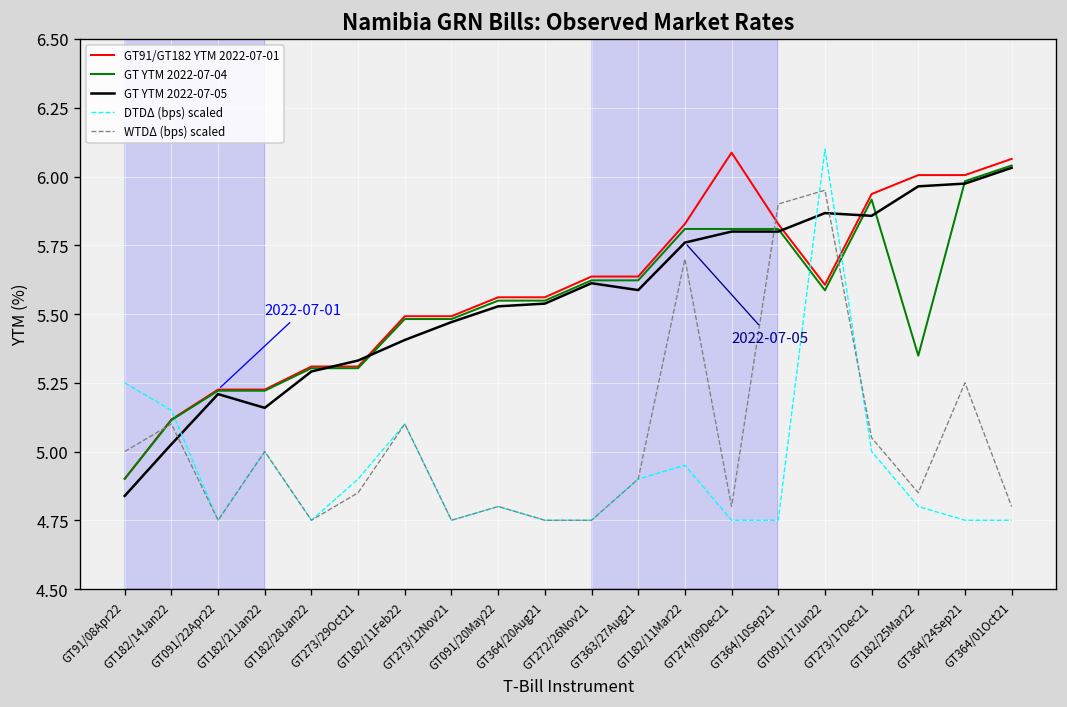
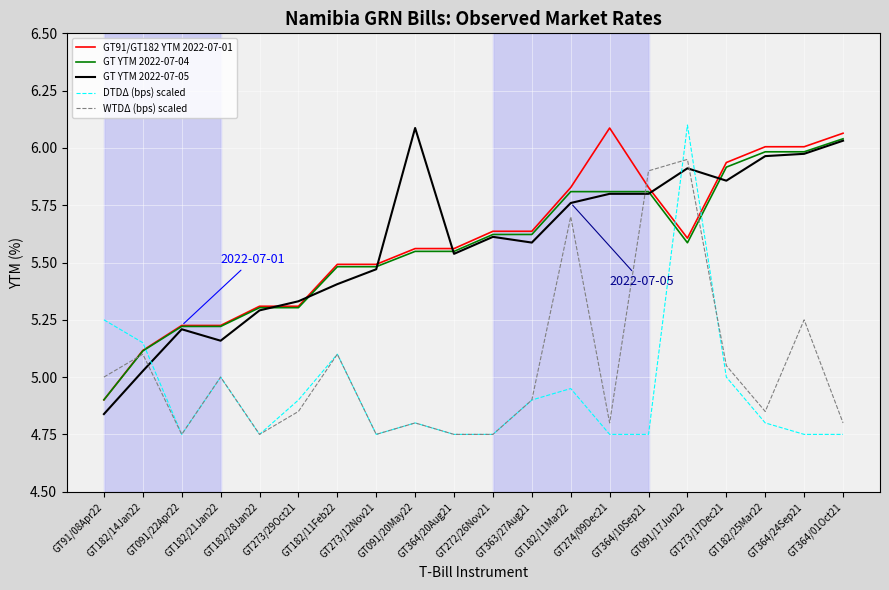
  {
    "GT91/GT182 YTM 2022-07-01": {
      "GT091/20May22": 5.56,
      "GT364/20Aug21": 5.56,
      "GT272/26Nov21": 5.64,
      "GT363/27Aug21": 5.64,
      "GT182/11Mar22": 5.83,
      "GT274/09Dec21": 6.09,
      "GT364/10Sep21": 5.83,
      "GT091/17Jun22": 5.61,
      "GT273/17Dec21": 5.94,
      "GT182/25Mar22": 6.01,
      "GT364/24Sep21": 6.01,
      "GT364/01Oct21": 6.06
    },
    "GT YTM 2022-07-04": {
      "GT091/20May22": 5.55,
      "GT363/27Aug21": 5.62,
      "GT182/11Mar22": 5.81,
      "GT091/17Jun22": 5.59,
      "GT273/17Dec21": 5.92,
-     "GT182/25Mar22": 5.35
+     "GT182/25Mar22": 5.98
    },
    "GT YTM 2022-07-05": {
      "GT91/08Apr22": 4.84,
      "GT182/14Jan22": 5.03,
      "GT091/22Apr22": 5.21,
      "GT182/21Jan22": 5.16,
      "GT273/29Oct21": 5.33,
      "GT182/11Feb22": 5.41,
-     "GT091/20May22": 5.53,
+     "GT091/20May22": 6.09,
      "GT363/27Aug21": 5.59,
      "GT182/11Mar22": 5.76,
-     "GT091/17Jun22": 5.87,
+     "GT091/17Jun22": 5.91,
      "GT273/17Dec21": 5.86,
      "GT182/25Mar22": 5.96
    },
    "DTDΔ (bps) scaled": {
      "GT91/08Apr22": 5.25,
      "GT182/14Jan22": 5.15,
      "GT273/29Oct21": 4.90,
      "GT182/11Mar22": 4.95,
      "GT274/09Dec21": 4.75,
      "GT364/10Sep21": 4.75,
      "GT091/17Jun22": 6.10,
      "GT273/17Dec21": 5.00,
      "GT182/25Mar22": 4.80,
      "GT364/24Sep21": 4.75,
      "GT364/01Oct21": 4.75
    },
    "WTDΔ (bps) scaled": {
      "GT91/08Apr22": 5.00,
      "GT182/14Jan22": 5.10,
      "GT273/29Oct21": 4.85,
      "GT274/09Dec21": 4.80,
      "GT364/10Sep21": 5.90,
      "GT091/17Jun22": 5.95,
      "GT273/17Dec21": 5.05,
      "GT182/25Mar22": 4.85,
      "GT364/24Sep21": 5.25,
      "GT364/01Oct21": 4.80
    }
  }
